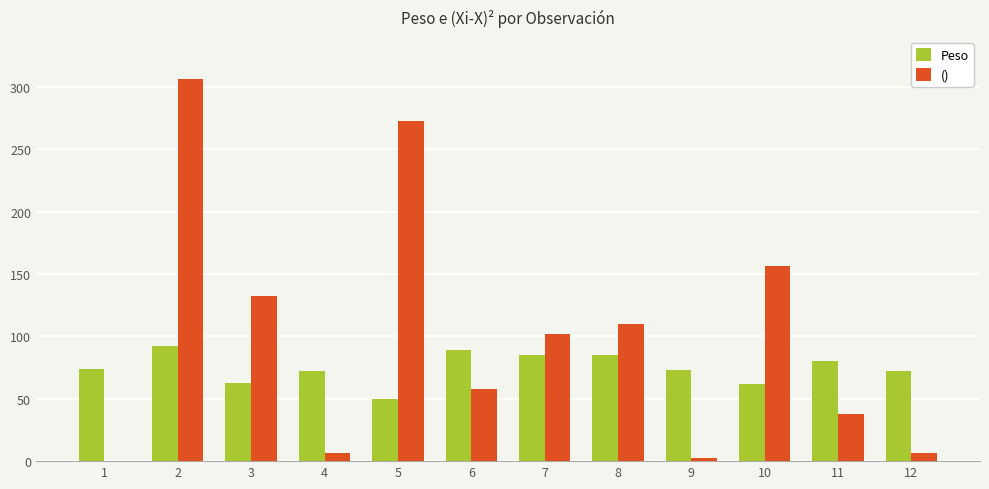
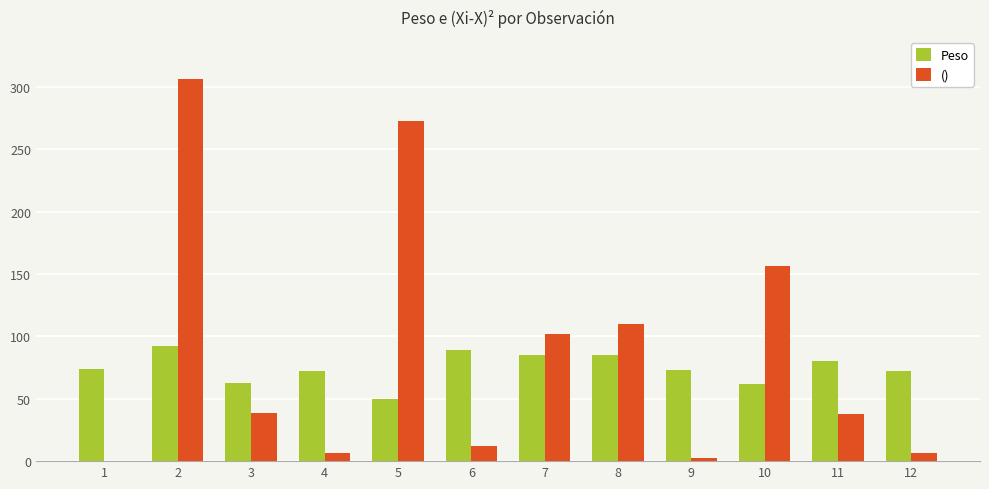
  {
    "Peso": {
      "1": 74,
      "2": 92,
      "3": 63,
      "4": 72,
      "5": 50,
      "6": 89,
      "7": 85,
      "8": 85,
      "9": 73,
      "10": 62,
      "11": 80,
      "12": 72
    },
    "()": {
      "2": 306,
-     "3": 132,
+     "3": 38,
      "4": 6,
      "5": 272,
-     "6": 58,
+     "6": 12,
      "7": 102,
      "8": 110,
      "9": 2,
      "10": 156,
      "11": 38,
      "12": 6
    }
  }
